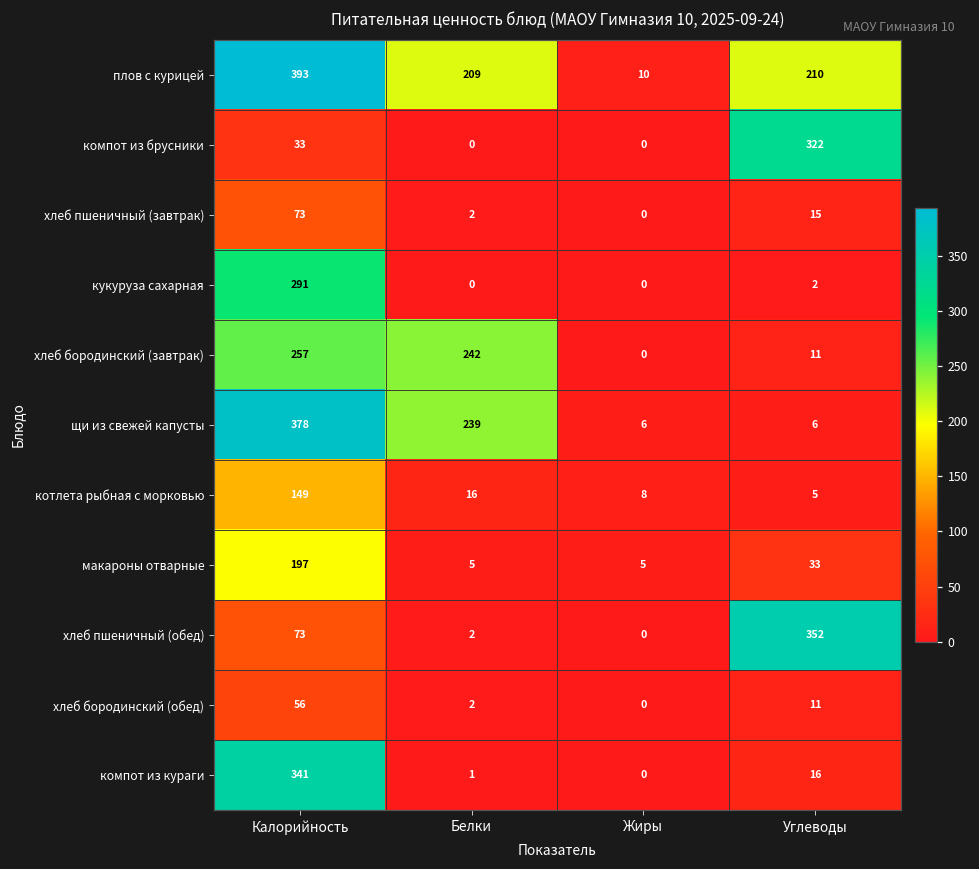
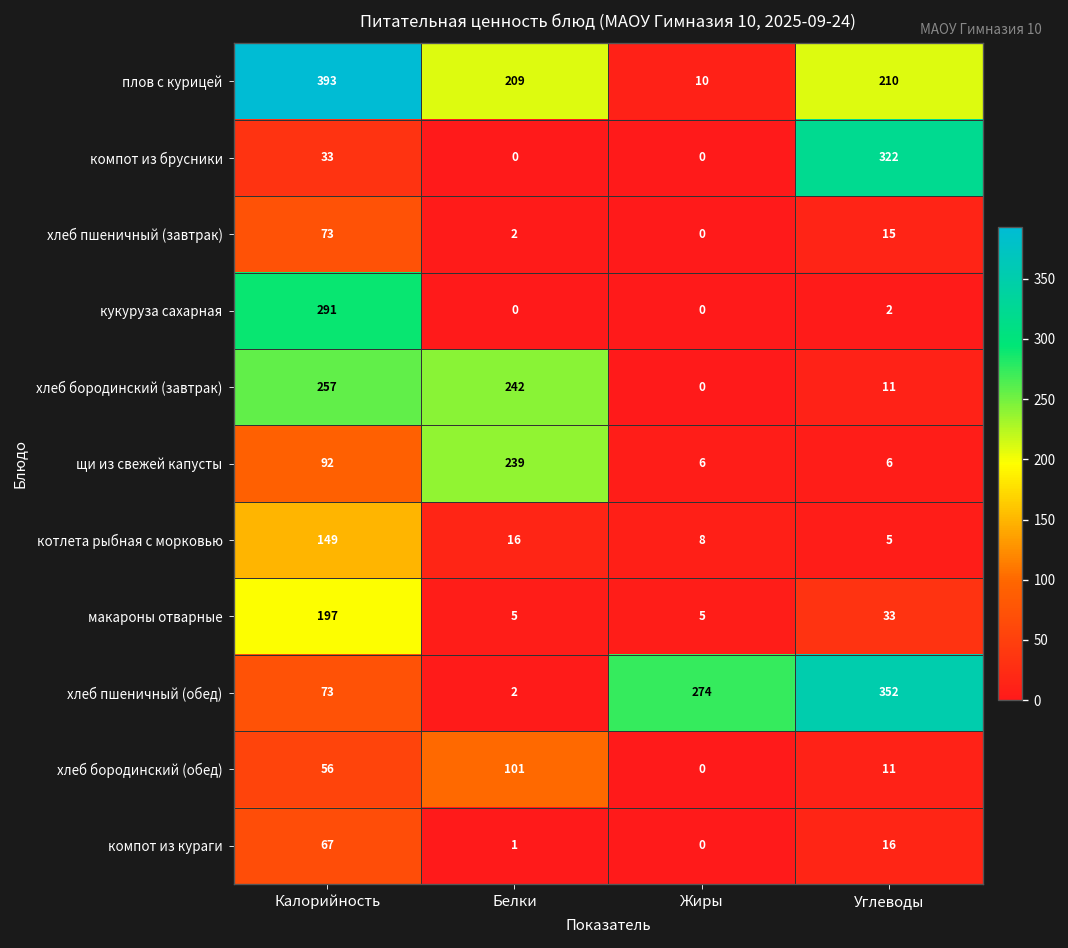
  {
    "плов с курицей": {
      "Калорийность": 393,
      "Белки": 209,
      "Жиры": 10,
      "Углеводы": 210
    },
    "компот из брусники": {
      "Калорийность": 33,
      "Белки": 0,
      "Жиры": 0,
      "Углеводы": 322
    },
    "хлеб пшеничный (завтрак)": {
      "Калорийность": 73,
      "Белки": 2,
      "Жиры": 0,
      "Углеводы": 15
    },
    "кукуруза сахарная": {
      "Калорийность": 291,
      "Белки": 0,
      "Жиры": 0,
      "Углеводы": 2
    },
    "хлеб бородинский (завтрак)": {
      "Калорийность": 257,
      "Белки": 242,
      "Жиры": 0,
      "Углеводы": 11
    },
    "щи из свежей капусты": {
-     "Калорийность": 378,
+     "Калорийность": 92,
      "Белки": 239,
      "Жиры": 6,
      "Углеводы": 6
    },
    "котлета рыбная с морковью": {
      "Калорийность": 149,
      "Белки": 16,
      "Жиры": 8,
      "Углеводы": 5
    },
    "макароны отварные": {
      "Калорийность": 197,
      "Белки": 5,
      "Жиры": 5,
      "Углеводы": 33
    },
    "хлеб пшеничный (обед)": {
      "Калорийность": 73,
      "Белки": 2,
-     "Жиры": 0,
+     "Жиры": 274,
      "Углеводы": 352
    },
    "хлеб бородинский (обед)": {
      "Калорийность": 56,
-     "Белки": 2,
+     "Белки": 101,
      "Жиры": 0,
      "Углеводы": 11
    },
    "компот из кураги": {
-     "Калорийность": 341,
+     "Калорийность": 67,
      "Белки": 1,
      "Жиры": 0,
      "Углеводы": 16
    }
  }
